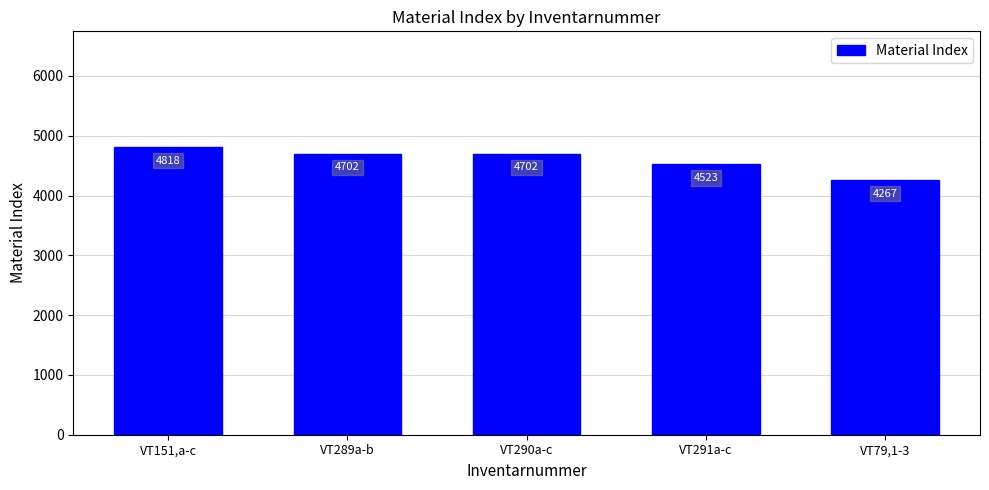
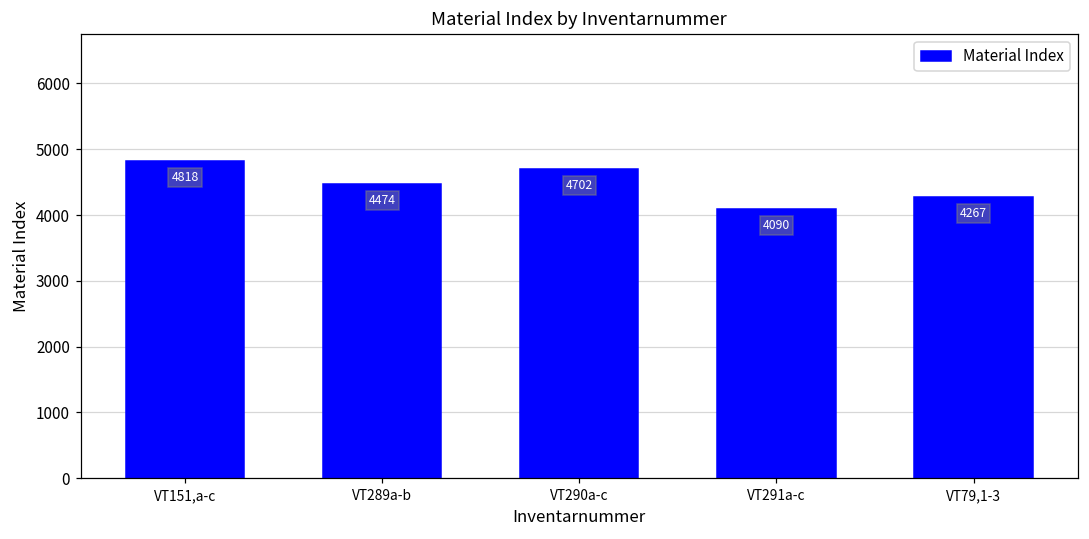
  {
-   "VT289a-b": 4702,
-   "VT291a-c": 4523
+   "VT289a-b": 4474,
+   "VT291a-c": 4090
  }
